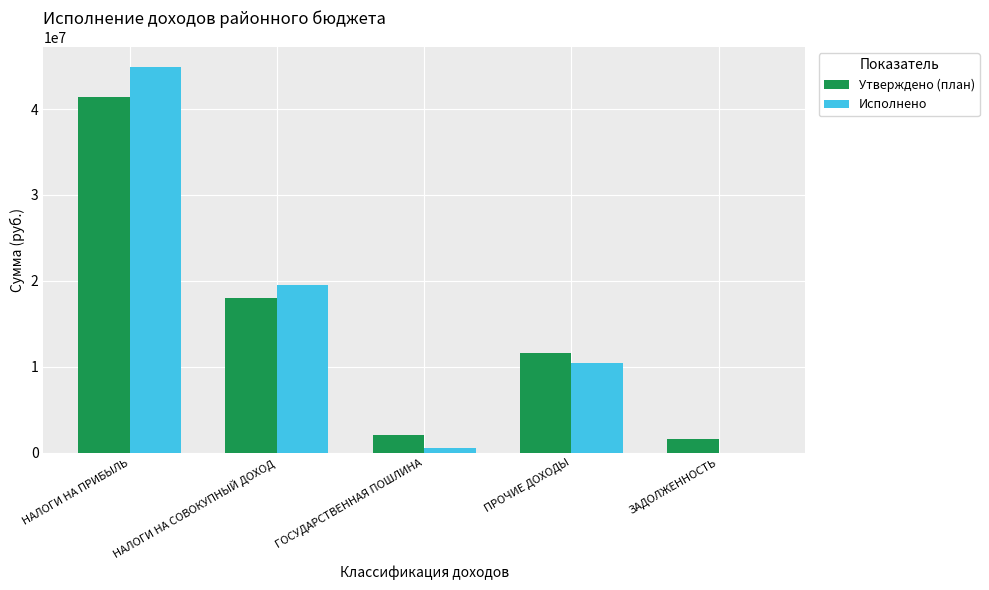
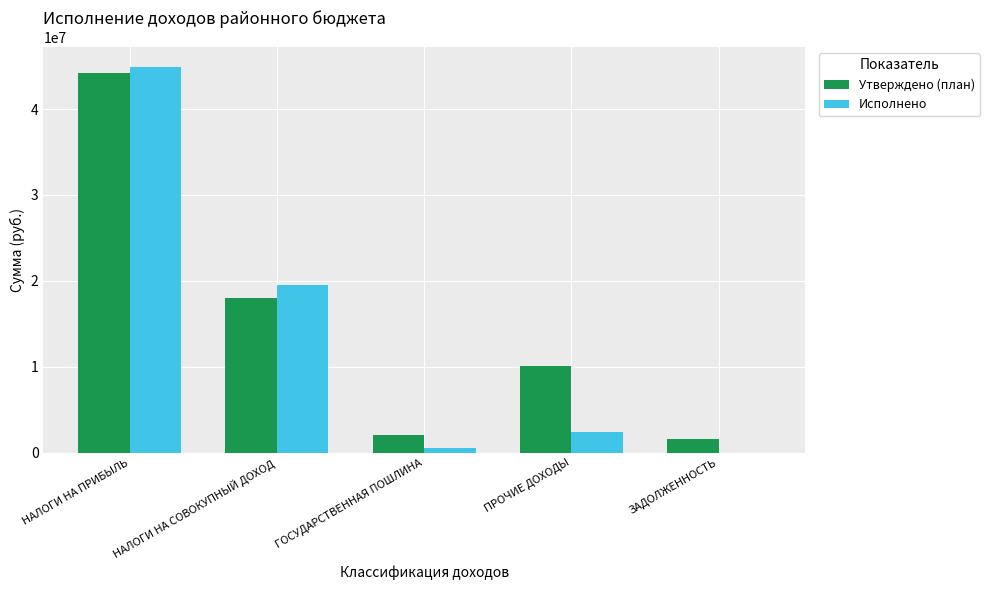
  {
    "Утверждено (план)": {
-     "НАЛОГИ НА ПРИБЫЛЬ": 41000000,
+     "НАЛОГИ НА ПРИБЫЛЬ": 44000000,
      "НАЛОГИ НА СОВОКУПНЫЙ ДОХОД": 18000000,
      "ГОСУДАРСТВЕННАЯ ПОШЛИНА": 2000000,
-     "ПРОЧИЕ ДОХОДЫ": 12000000,
+     "ПРОЧИЕ ДОХОДЫ": 10000000,
      "ЗАДОЛЖЕННОСТЬ": 2000000
    },
    "Исполнено": {
      "НАЛОГИ НА ПРИБЫЛЬ": 45000000,
      "НАЛОГИ НА СОВОКУПНЫЙ ДОХОД": 19000000,
      "ГОСУДАРСТВЕННАЯ ПОШЛИНА": 1000000,
-     "ПРОЧИЕ ДОХОДЫ": 10000000
+     "ПРОЧИЕ ДОХОДЫ": 2000000
    }
  }
